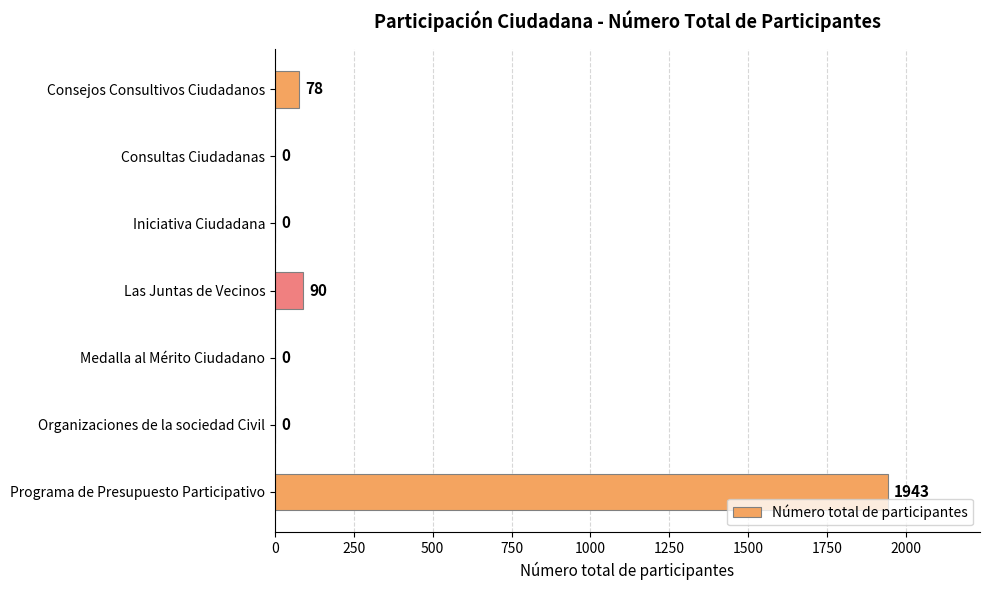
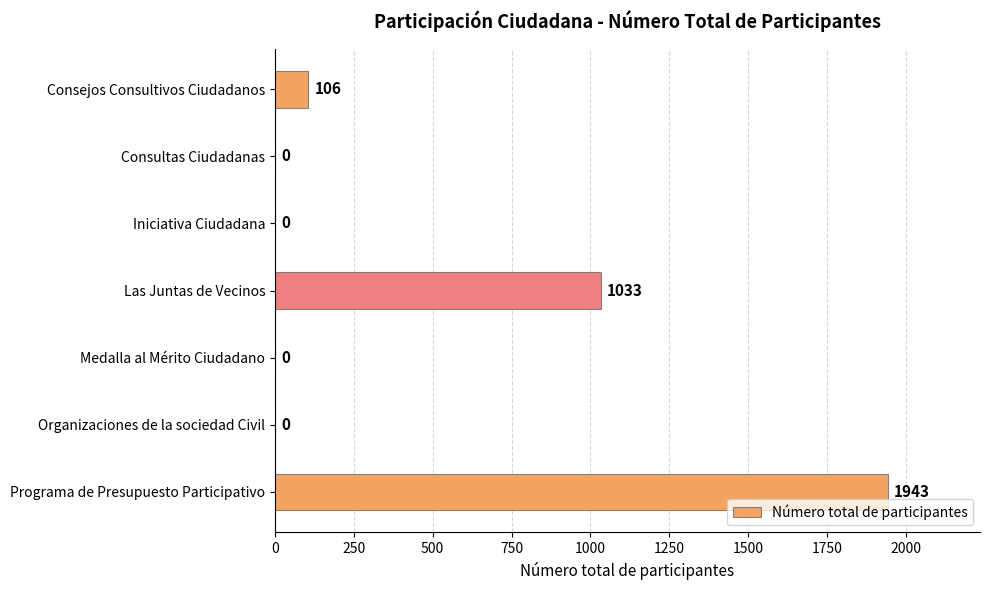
  {
-   "Consejos Consultivos Ciudadanos": 78,
+   "Consejos Consultivos Ciudadanos": 106,
    "Consultas Ciudadanas": 0,
    "Iniciativa Ciudadana": 0,
-   "Las Juntas de Vecinos": 90,
+   "Las Juntas de Vecinos": 1033,
    "Medalla al Mérito Ciudadano": 0,
    "Organizaciones de la sociedad Civil": 0
  }
